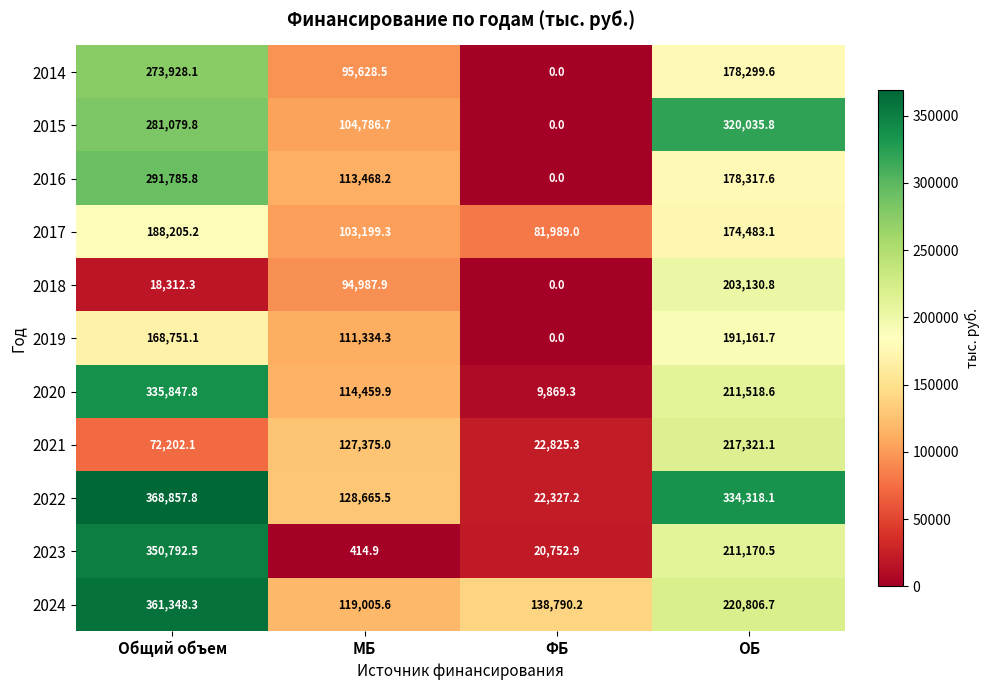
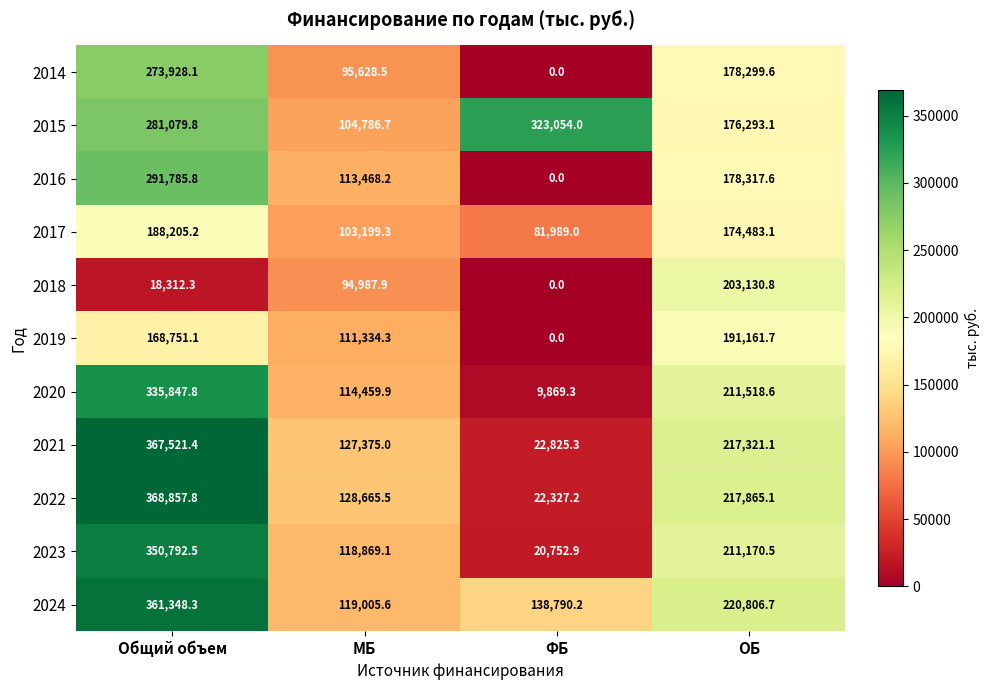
  {
    "2014": {
      "Общий объем": "273,928.1",
      "МБ": "95,628.5",
      "ФБ": "0.0",
      "ОБ": "178,299.6"
    },
    "2015": {
      "Общий объем": "281,079.8",
      "МБ": "104,786.7",
-     "ФБ": "0.0",
-     "ОБ": "320,035.8"
+     "ФБ": "323,054.0",
+     "ОБ": "176,293.1"
    },
    "2016": {
      "Общий объем": "291,785.8",
      "МБ": "113,468.2",
      "ФБ": "0.0",
      "ОБ": "178,317.6"
    },
    "2017": {
      "Общий объем": "188,205.2",
      "МБ": "103,199.3",
      "ФБ": "81,989.0",
      "ОБ": "174,483.1"
    },
    "2018": {
      "Общий объем": "18,312.3",
      "МБ": "94,987.9",
      "ФБ": "0.0",
      "ОБ": "203,130.8"
    },
    "2019": {
      "Общий объем": "168,751.1",
      "МБ": "111,334.3",
      "ФБ": "0.0",
      "ОБ": "191,161.7"
    },
    "2020": {
      "Общий объем": "335,847.8",
      "МБ": "114,459.9",
      "ФБ": "9,869.3",
      "ОБ": "211,518.6"
    },
    "2021": {
-     "Общий объем": "72,202.1",
+     "Общий объем": "367,521.4",
      "МБ": "127,375.0",
      "ФБ": "22,825.3",
      "ОБ": "217,321.1"
    },
    "2022": {
      "Общий объем": "368,857.8",
      "МБ": "128,665.5",
      "ФБ": "22,327.2",
-     "ОБ": "334,318.1"
+     "ОБ": "217,865.1"
    },
    "2023": {
      "Общий объем": "350,792.5",
-     "МБ": "414.9",
+     "МБ": "118,869.1",
      "ФБ": "20,752.9",
      "ОБ": "211,170.5"
    },
    "2024": {
      "Общий объем": "361,348.3",
      "МБ": "119,005.6",
      "ФБ": "138,790.2",
      "ОБ": "220,806.7"
    }
  }
